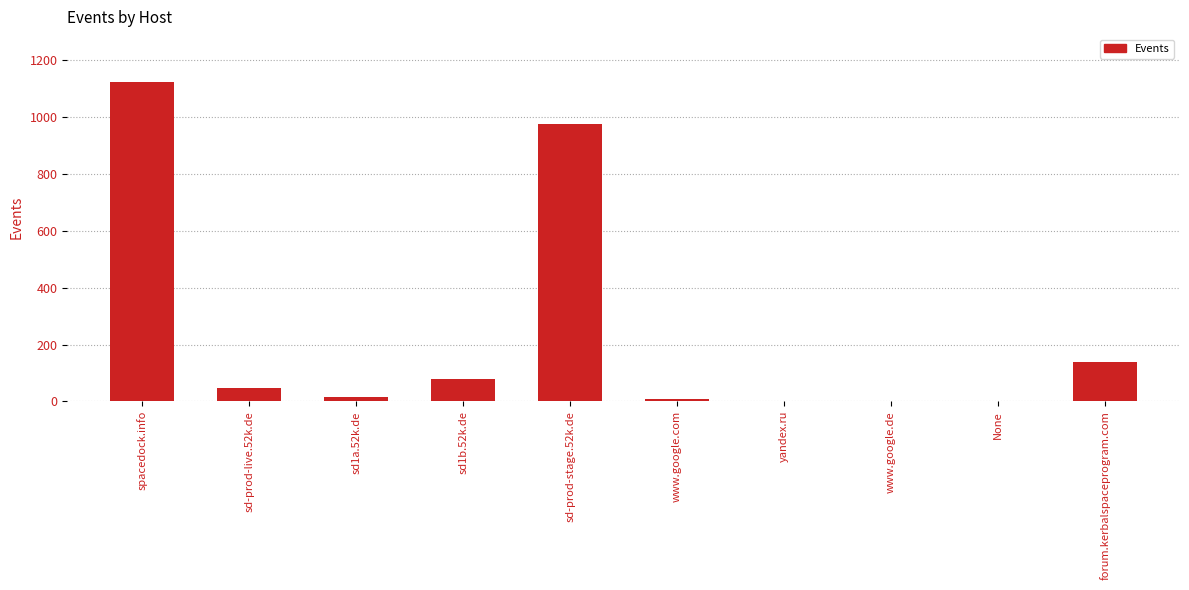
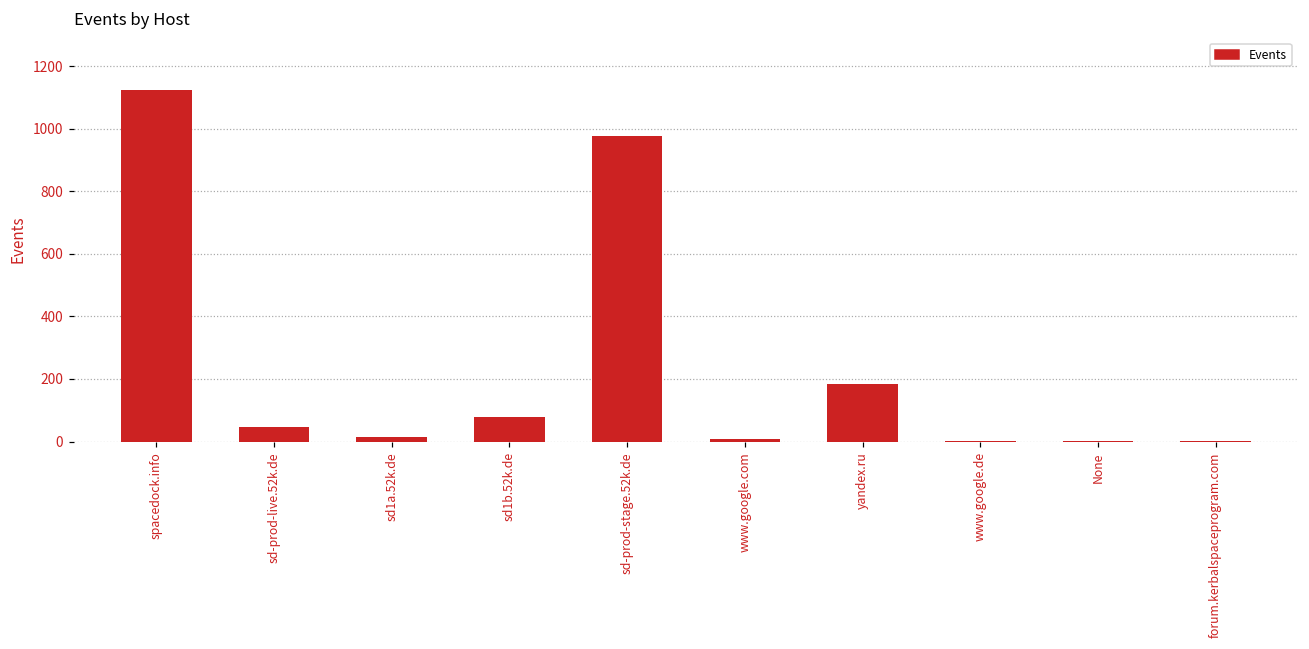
  {
    "spacedock.info": 1120,
    "sd-prod-live.52k.de": 50,
    "sd1a.52k.de": 20,
    "sd1b.52k.de": 80,
    "sd-prod-stage.52k.de": 980,
-   "yandex.ru": 0,
-   "forum.kerbalspaceprogram.com": 140
+   "yandex.ru": 180,
+   "forum.kerbalspaceprogram.com": 0
  }
